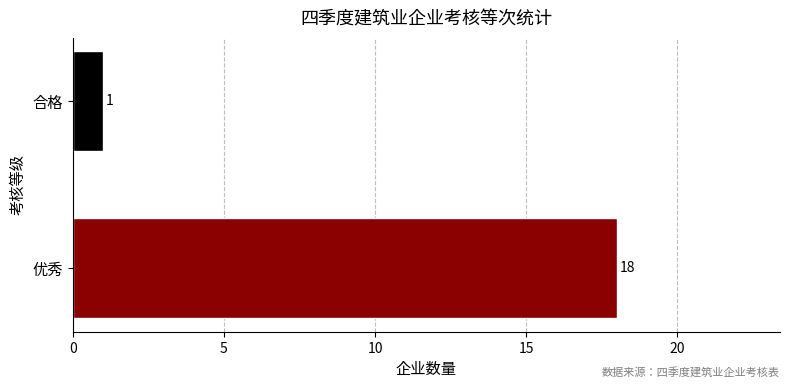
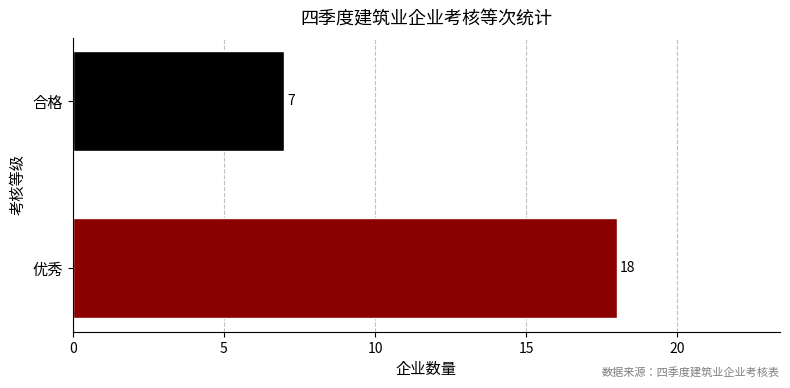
  {
-   "合格": 1,
+   "合格": 7,
    "优秀": 18
  }
